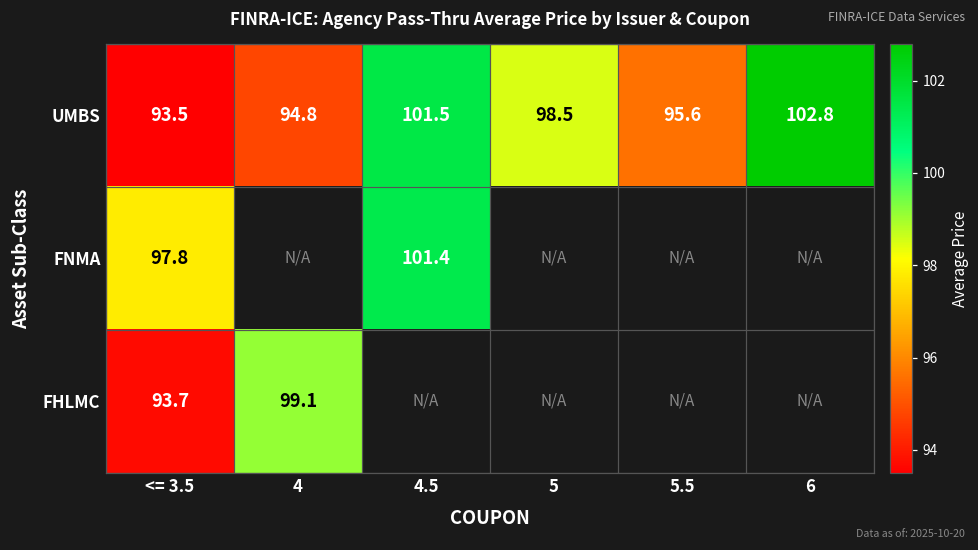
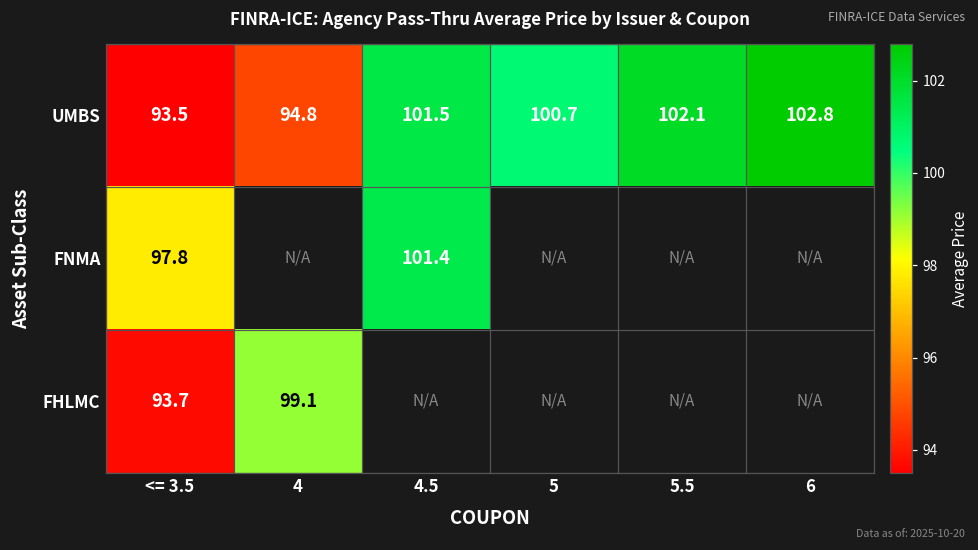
  {
    "UMBS": {
      "<= 3.5": 93.5,
      "4": 94.8,
      "4.5": 101.5,
-     "5": 98.5,
-     "5.5": 95.6,
+     "5": 100.7,
+     "5.5": 102.1,
      "6": 102.8
    },
    "FNMA": {
      "<= 3.5": 97.8,
      "4.5": 101.4
    },
    "FHLMC": {
      "<= 3.5": 93.7,
      "4": 99.1
    }
  }
